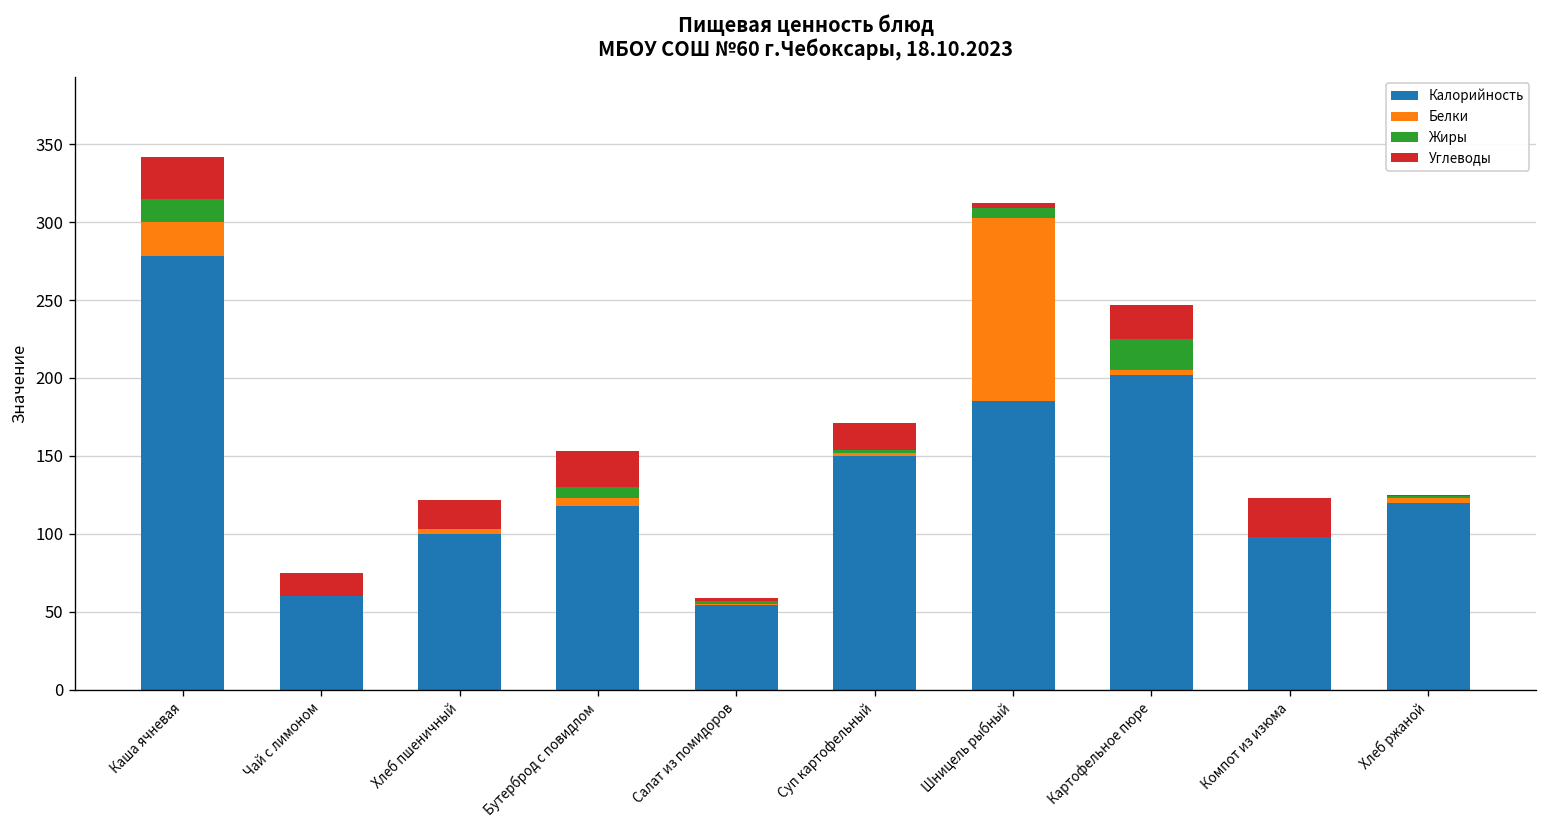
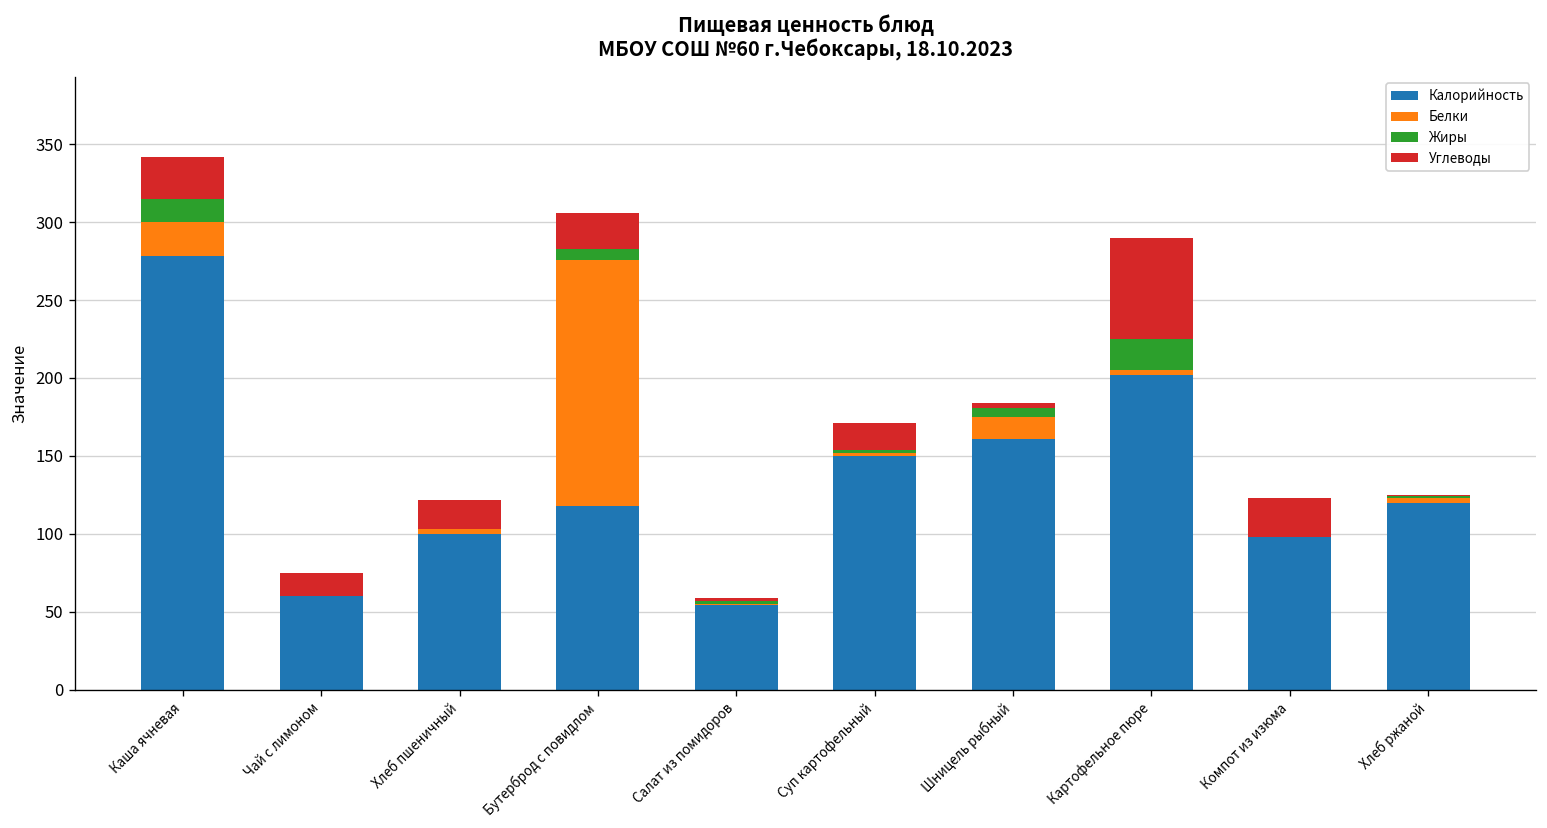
  {
    "Калорийность": {
      "Каша ячневая": 278,
      "Чай с лимоном": 60,
      "Хлеб пшеничный": 100,
      "Бутерброд с повидлом": 118,
      "Салат из помидоров": 54,
      "Суп картофельный": 150,
-     "Шницель рыбный": 185,
+     "Шницель рыбный": 161,
      "Картофельное пюре": 202,
      "Компот из изюма": 98,
      "Хлеб ржаной": 120
    },
    "Белки": {
      "Каша ячневая": 22,
      "Чай с лимоном": 0,
      "Хлеб пшеничный": 3,
-     "Бутерброд с повидлом": 5,
+     "Бутерброд с повидлом": 158,
      "Суп картофельный": 2,
-     "Шницель рыбный": 118,
+     "Шницель рыбный": 14,
      "Картофельное пюре": 3,
      "Компот из изюма": 0,
      "Хлеб ржаной": 3
    },
    "Жиры": {
      "Каша ячневая": 15,
      "Чай с лимоном": 0,
      "Хлеб пшеничный": 0,
      "Бутерброд с повидлом": 7,
      "Салат из помидоров": 2,
      "Суп картофельный": 2,
      "Шницель рыбный": 6,
      "Картофельное пюре": 20,
      "Компот из изюма": 0
    },
    "Углеводы": {
      "Каша ячневая": 27,
      "Чай с лимоном": 15,
      "Хлеб пшеничный": 19,
      "Бутерброд с повидлом": 23,
      "Салат из помидоров": 2,
      "Суп картофельный": 17,
      "Шницель рыбный": 3,
-     "Картофельное пюре": 22,
+     "Картофельное пюре": 65,
      "Компот из изюма": 25
    }
  }
